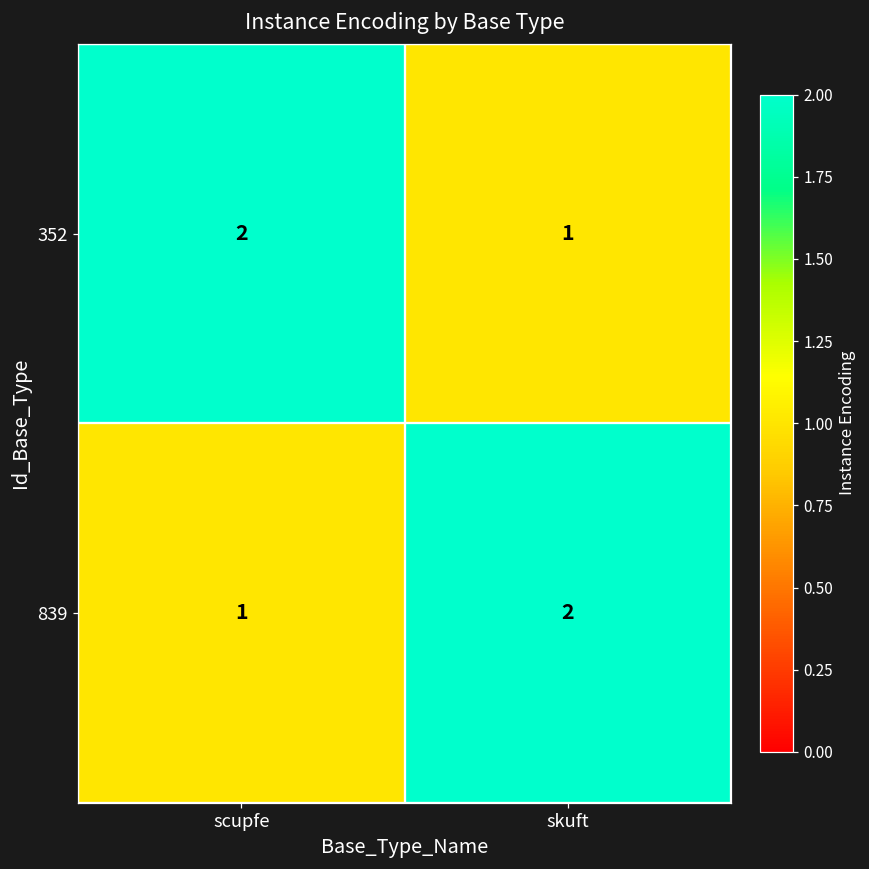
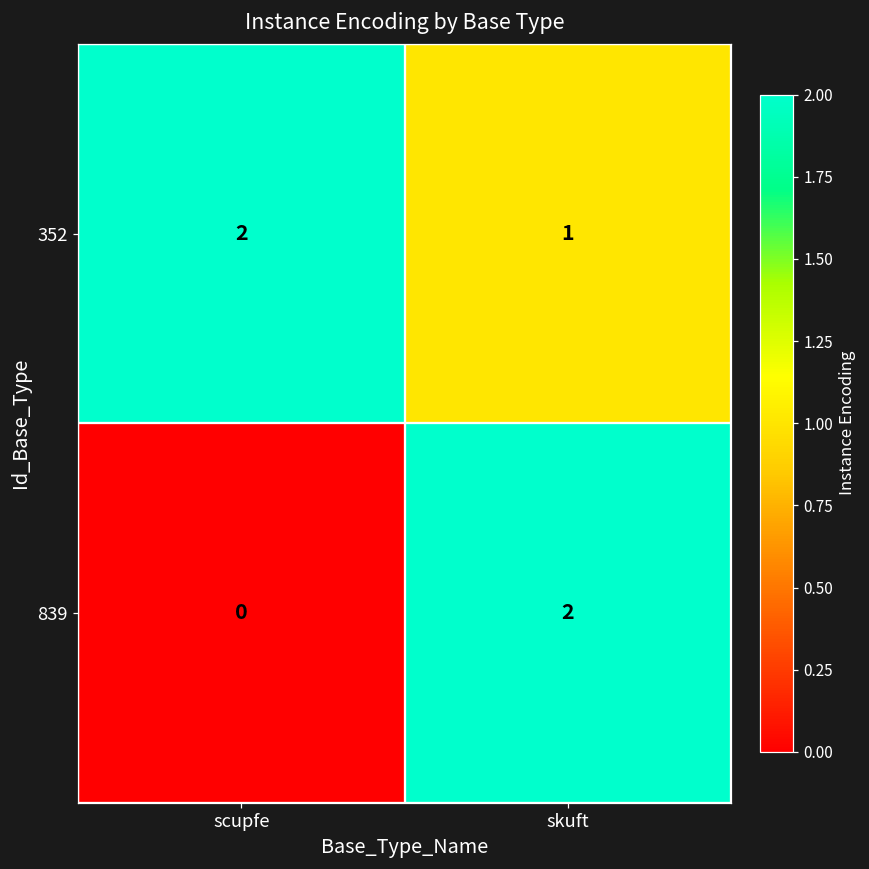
  {
    "352": {
      "scupfe": 2,
      "skuft": 1
    },
    "839": {
-     "scupfe": 1,
+     "scupfe": 0,
      "skuft": 2
    }
  }
